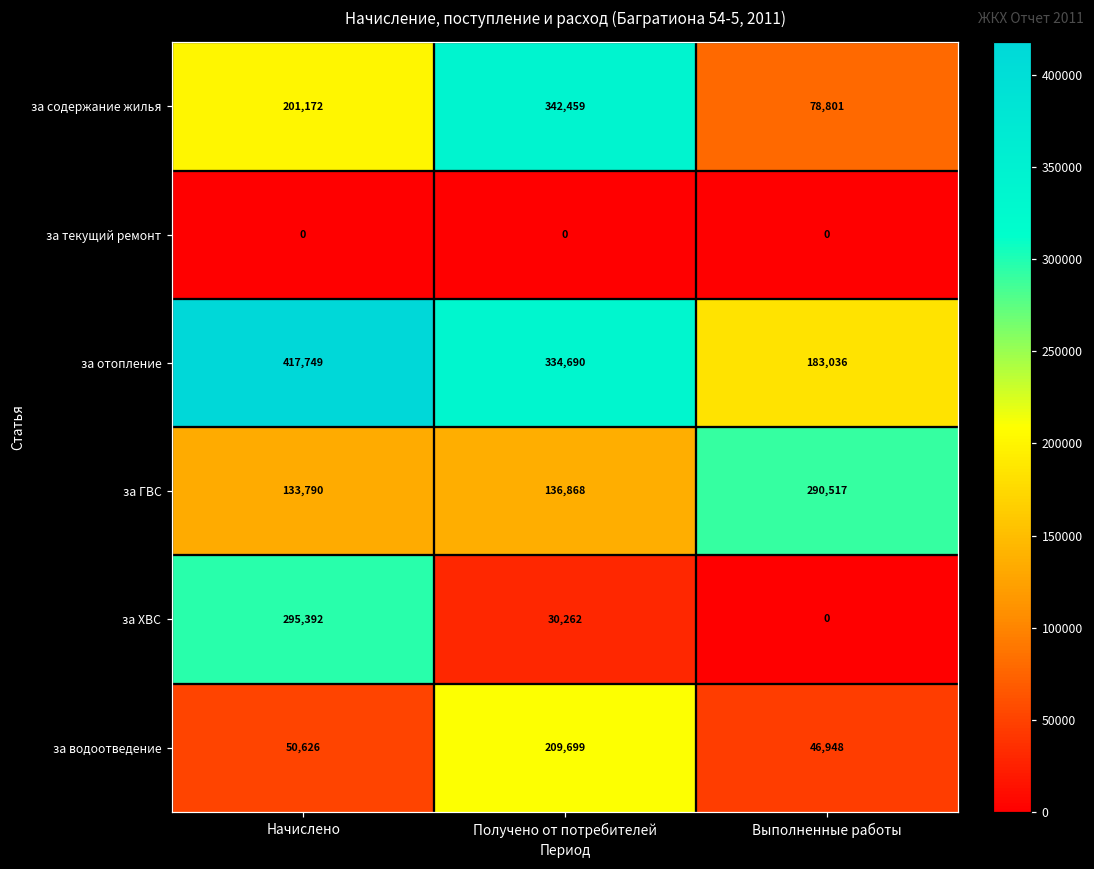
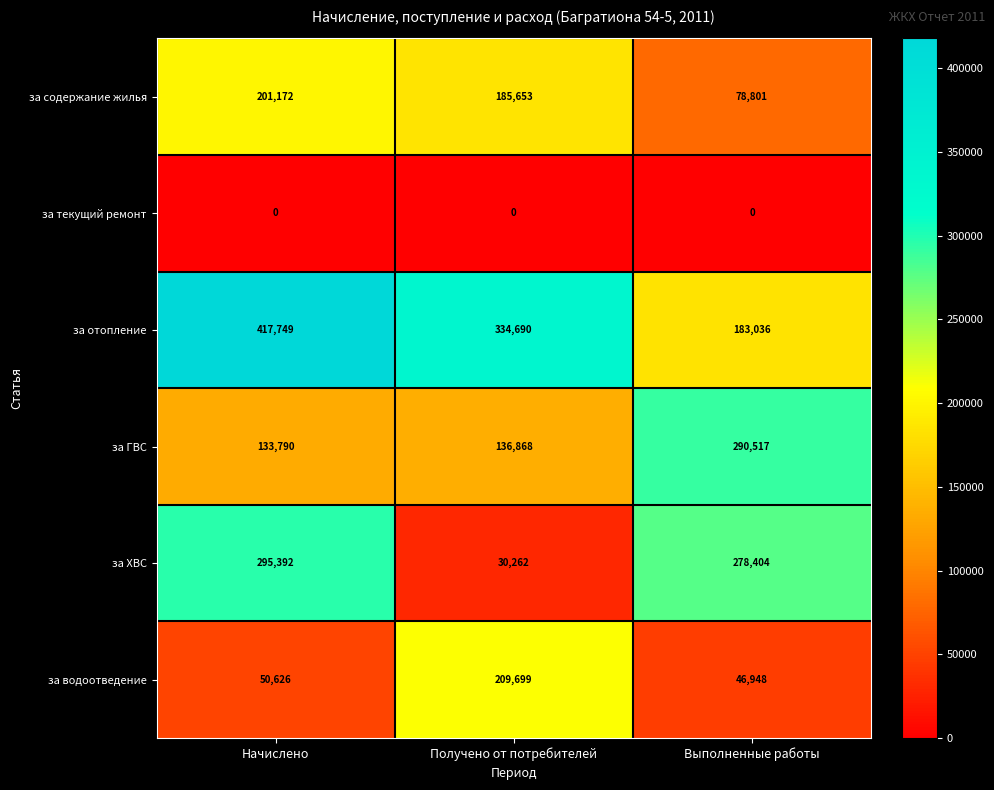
  {
    "за содержание жилья": {
      "Начислено": "201,172",
-     "Получено от потребителей": "342,459",
+     "Получено от потребителей": "185,653",
      "Выполненные работы": "78,801"
    },
    "за текущий ремонт": {
      "Начислено": "0",
      "Получено от потребителей": "0",
      "Выполненные работы": "0"
    },
    "за отопление": {
      "Начислено": "417,749",
      "Получено от потребителей": "334,690",
      "Выполненные работы": "183,036"
    },
    "за ГВС": {
      "Начислено": "133,790",
      "Получено от потребителей": "136,868",
      "Выполненные работы": "290,517"
    },
    "за ХВС": {
      "Начислено": "295,392",
      "Получено от потребителей": "30,262",
-     "Выполненные работы": "0"
+     "Выполненные работы": "278,404"
    },
    "за водоотведение": {
      "Начислено": "50,626",
      "Получено от потребителей": "209,699",
      "Выполненные работы": "46,948"
    }
  }
